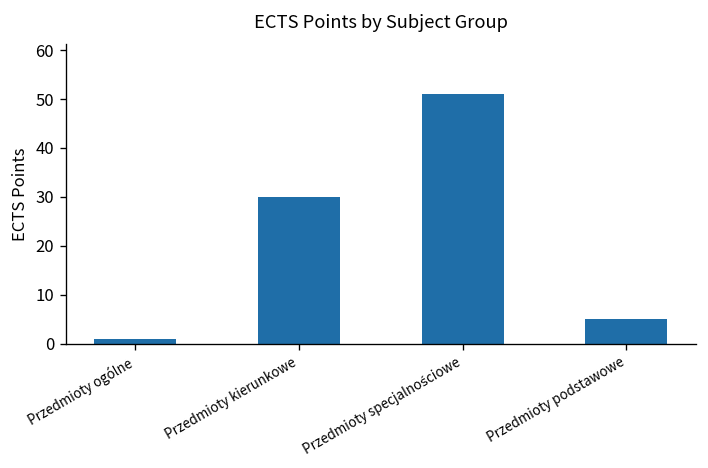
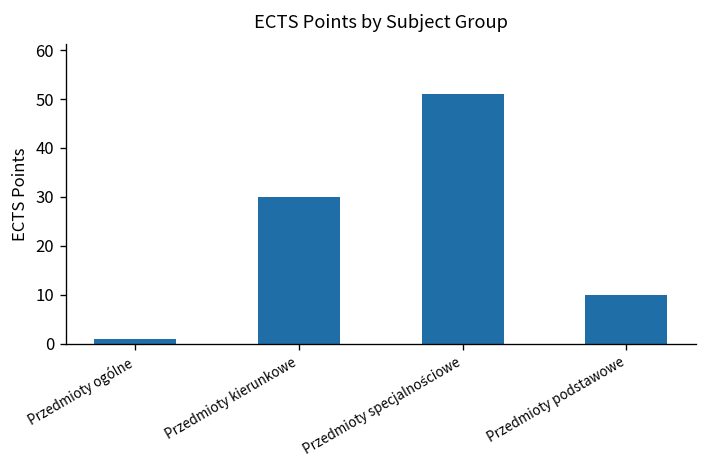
  {
    "Przedmioty ogólne": 1,
    "Przedmioty kierunkowe": 30,
    "Przedmioty specjalnościowe": 51,
-   "Przedmioty podstawowe": 5
+   "Przedmioty podstawowe": 10
  }
